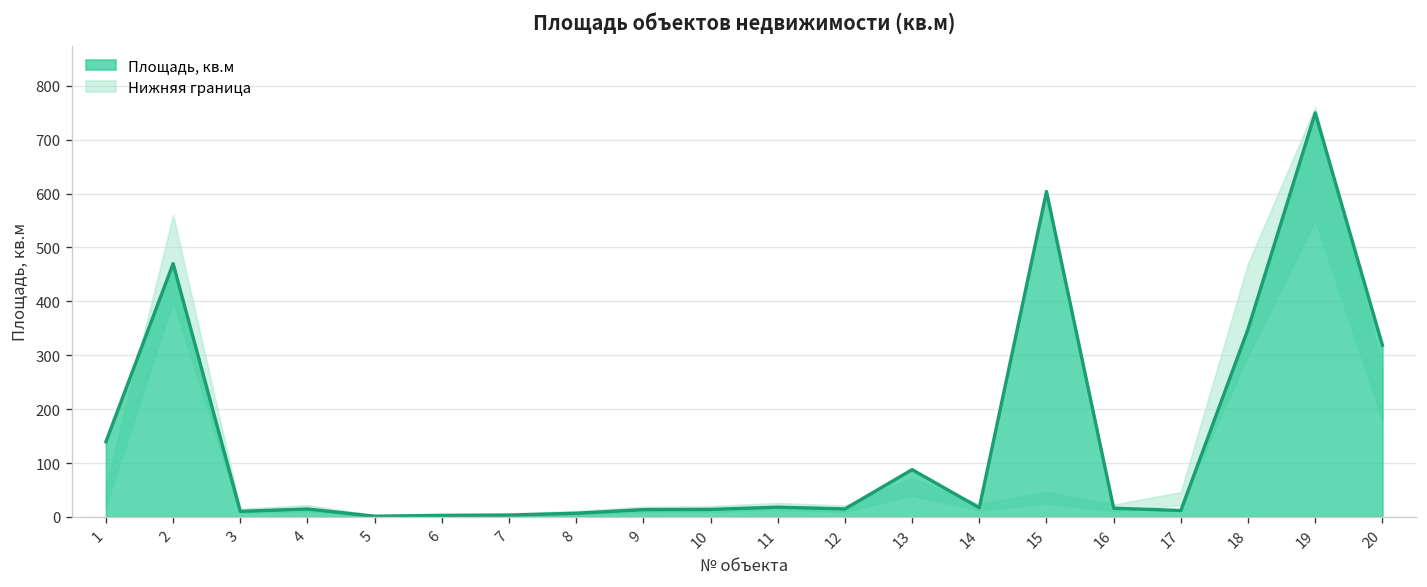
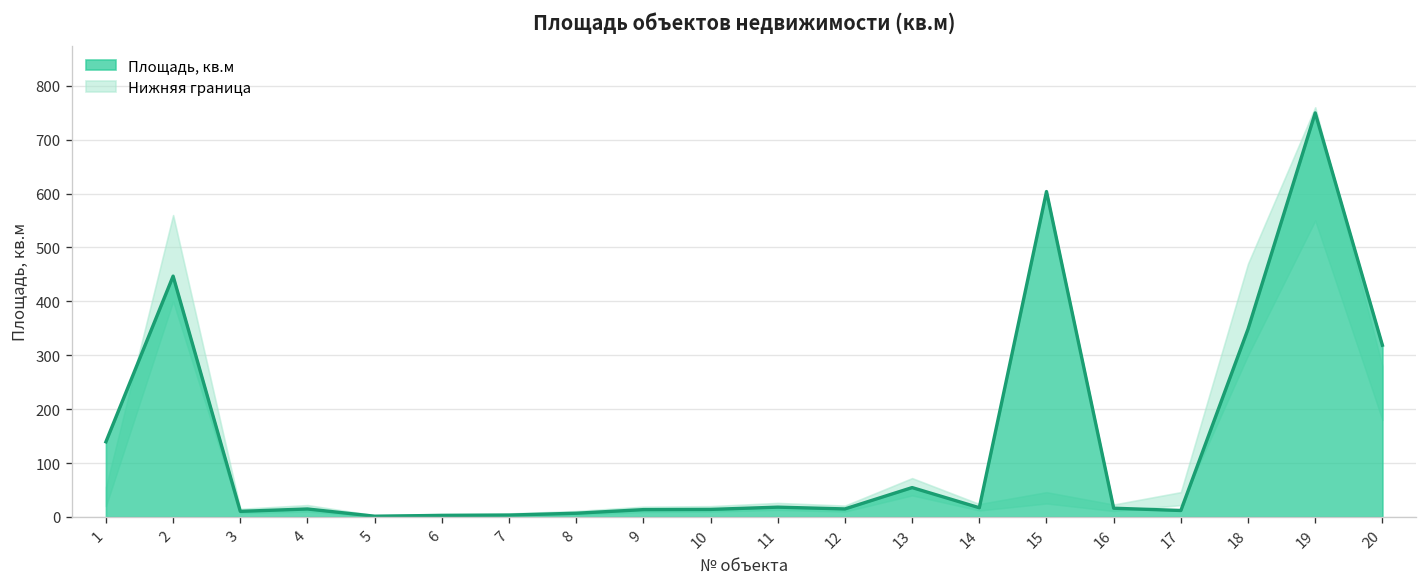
  {
    "Площадь, кв.м": {
      "1": 140,
-     "2": 470,
+     "2": 450,
      "4": 10,
      "10": 10,
      "11": 20,
      "12": 10,
-     "13": 90,
+     "13": 50,
      "14": 20,
      "15": 600,
      "16": 20,
      "17": 10,
      "18": 350,
      "19": 750,
      "20": 320
    }
  }
